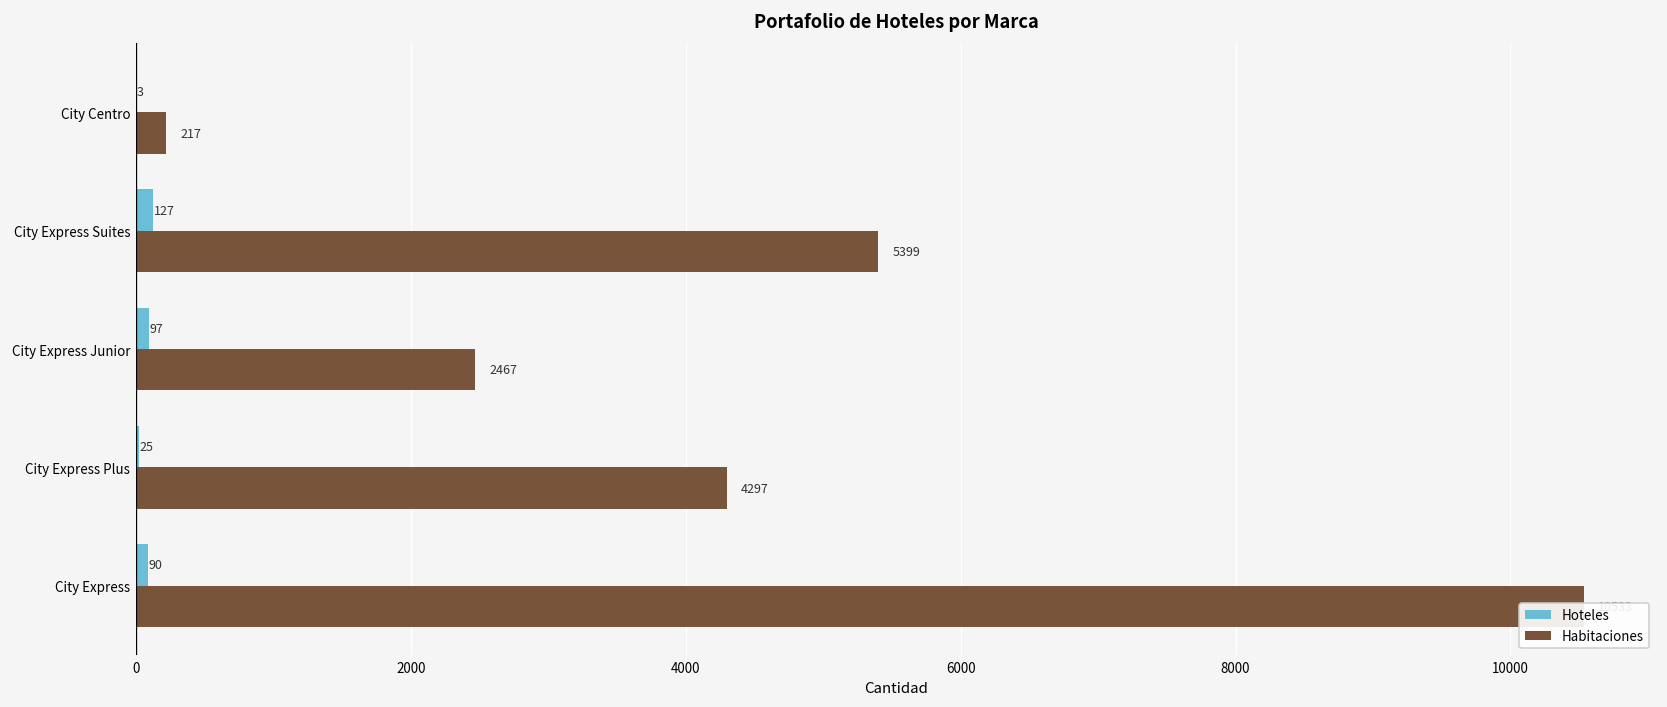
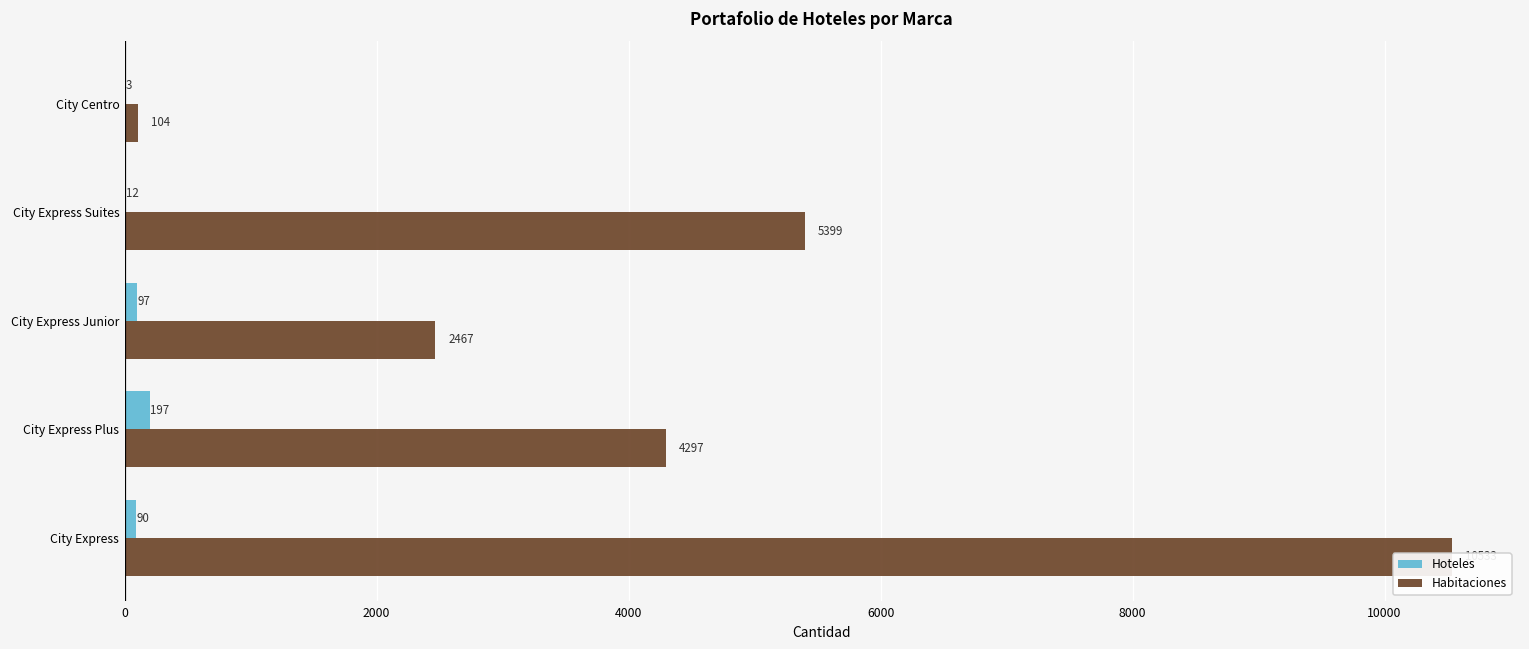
  {
    "Hoteles": {
      "City Centro": 3,
-     "City Express Suites": 127,
+     "City Express Suites": 12,
      "City Express Junior": 97,
-     "City Express Plus": 25,
+     "City Express Plus": 197,
      "City Express": 90
    },
    "Habitaciones": {
-     "City Centro": 217,
+     "City Centro": 104,
      "City Express Suites": 5399,
      "City Express Junior": 2467,
      "City Express Plus": 4297
    }
  }
